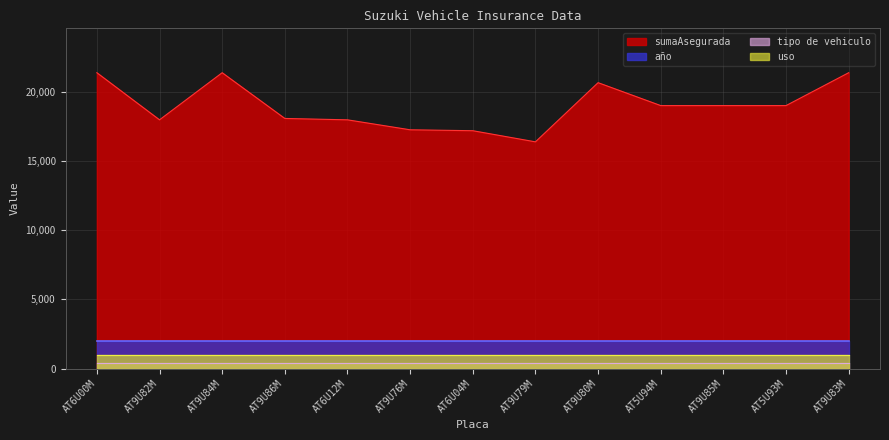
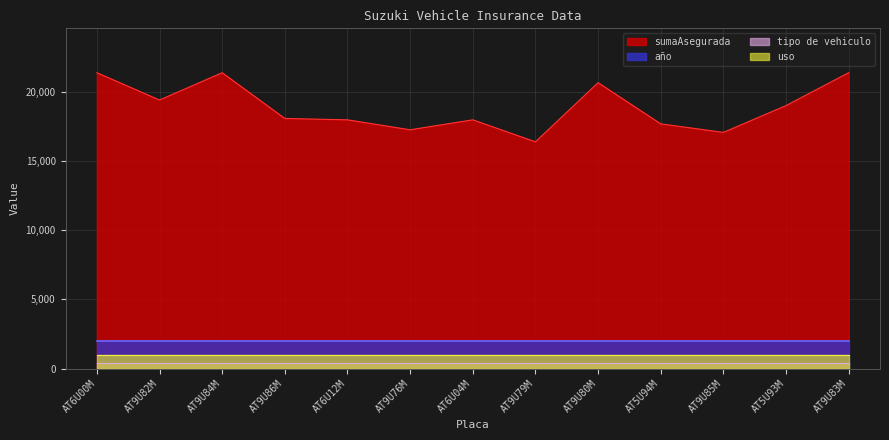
  {
    "sumaAsegurada": {
      "AT6U00M": "21,400",
-     "AT9U82M": "18,000",
+     "AT9U82M": "19,400",
      "AT9U84M": "21,400",
      "AT9U86M": "18,100",
      "AT6U12M": "18,000",
      "AT9U76M": "17,200",
-     "AT6U04M": "17,200",
+     "AT6U04M": "18,000",
      "AT9U79M": "16,400",
      "AT9U80M": "20,600",
-     "AT5U94M": "19,000",
-     "AT9U85M": "19,000",
+     "AT5U94M": "17,700",
+     "AT9U85M": "17,100",
      "AT5U93M": "19,000",
      "AT9U83M": "21,400"
    },
    "año": {
      "AT6U00M": "2,000",
      "AT9U82M": "2,000",
      "AT9U84M": "2,000",
      "AT9U86M": "2,000",
      "AT6U12M": "2,000",
      "AT9U76M": "2,000",
      "AT6U04M": "2,000",
      "AT9U79M": "2,000",
      "AT9U80M": "2,000",
      "AT5U94M": "2,000",
      "AT9U85M": "2,000",
      "AT5U93M": "2,000",
      "AT9U83M": "2,000"
    },
    "tipo de vehiculo": {
      "AT6U00M": "400",
      "AT9U82M": "400",
      "AT9U84M": "400",
      "AT9U86M": "400",
      "AT6U12M": "400",
      "AT9U76M": "400",
      "AT6U04M": "400",
      "AT9U79M": "400",
      "AT9U80M": "400",
      "AT5U94M": "400",
      "AT9U85M": "400",
      "AT5U93M": "400",
      "AT9U83M": "400"
    },
    "uso": {
      "AT6U00M": "1,000",
      "AT9U82M": "1,000",
      "AT9U84M": "1,000",
      "AT9U86M": "1,000",
      "AT6U12M": "1,000",
      "AT9U76M": "1,000",
      "AT6U04M": "1,000",
      "AT9U79M": "1,000",
      "AT9U80M": "1,000",
      "AT5U94M": "1,000",
      "AT9U85M": "1,000",
      "AT5U93M": "1,000",
      "AT9U83M": "1,000"
    }
  }
